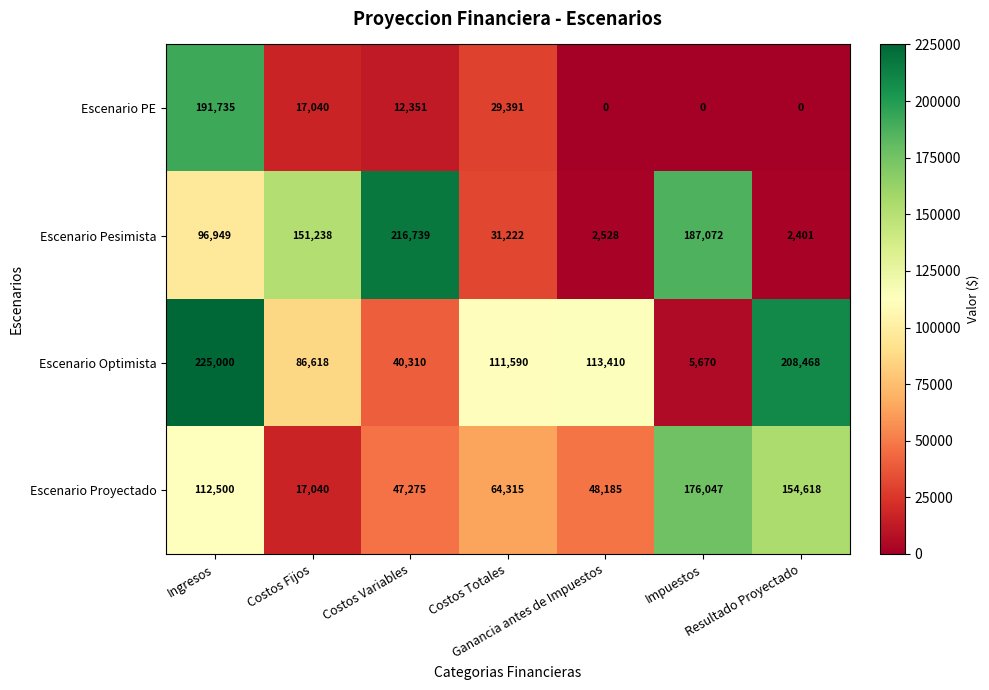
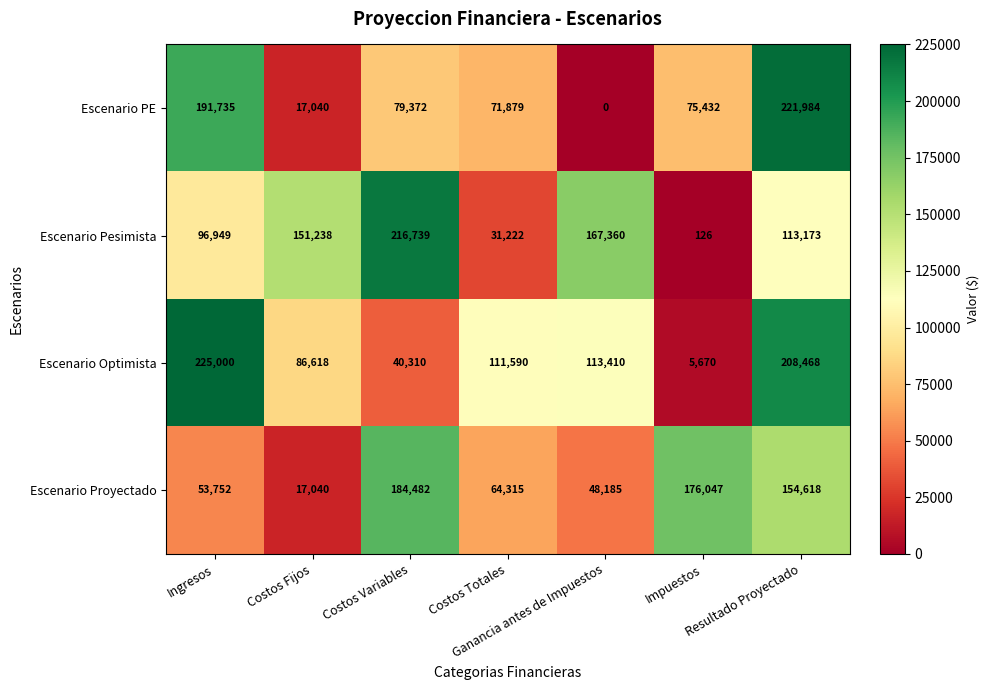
  {
    "Escenario PE": {
      "Ingresos": "191,735",
      "Costos Fijos": "17,040",
-     "Costos Variables": "12,351",
-     "Costos Totales": "29,391",
+     "Costos Variables": "79,372",
+     "Costos Totales": "71,879",
      "Ganancia antes de Impuestos": "0",
-     "Impuestos": "0",
-     "Resultado Proyectado": "0"
+     "Impuestos": "75,432",
+     "Resultado Proyectado": "221,984"
    },
    "Escenario Pesimista": {
      "Ingresos": "96,949",
      "Costos Fijos": "151,238",
      "Costos Variables": "216,739",
      "Costos Totales": "31,222",
-     "Ganancia antes de Impuestos": "2,528",
-     "Impuestos": "187,072",
-     "Resultado Proyectado": "2,401"
+     "Ganancia antes de Impuestos": "167,360",
+     "Impuestos": "126",
+     "Resultado Proyectado": "113,173"
    },
    "Escenario Optimista": {
      "Ingresos": "225,000",
      "Costos Fijos": "86,618",
      "Costos Variables": "40,310",
      "Costos Totales": "111,590",
      "Ganancia antes de Impuestos": "113,410",
      "Impuestos": "5,670",
      "Resultado Proyectado": "208,468"
    },
    "Escenario Proyectado": {
-     "Ingresos": "112,500",
+     "Ingresos": "53,752",
      "Costos Fijos": "17,040",
-     "Costos Variables": "47,275",
+     "Costos Variables": "184,482",
      "Costos Totales": "64,315",
      "Ganancia antes de Impuestos": "48,185",
      "Impuestos": "176,047",
      "Resultado Proyectado": "154,618"
    }
  }
